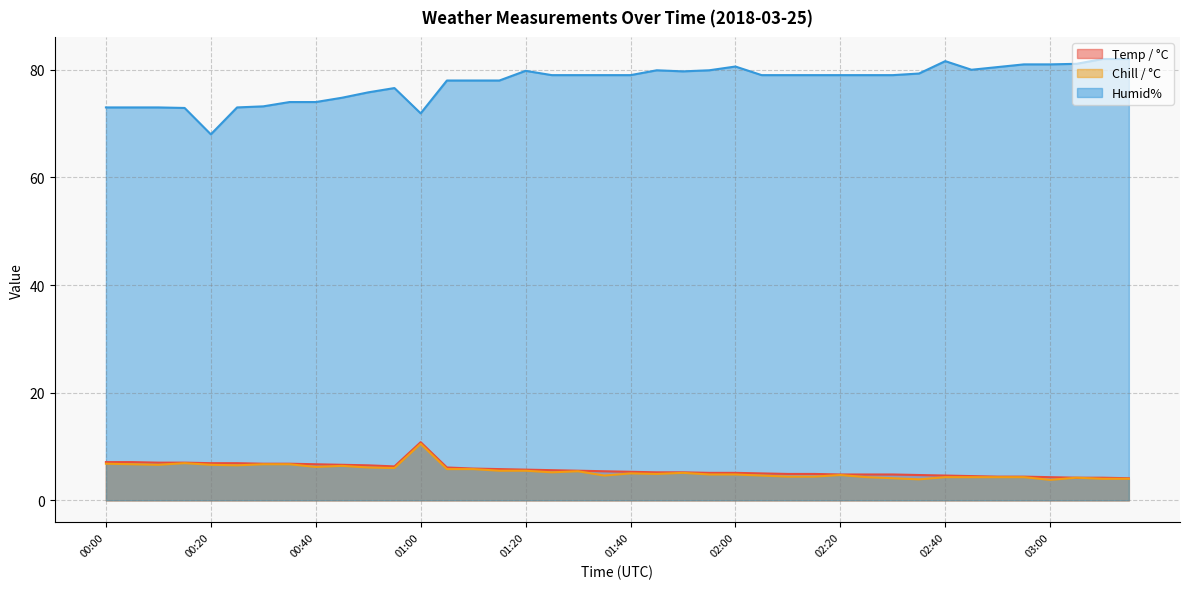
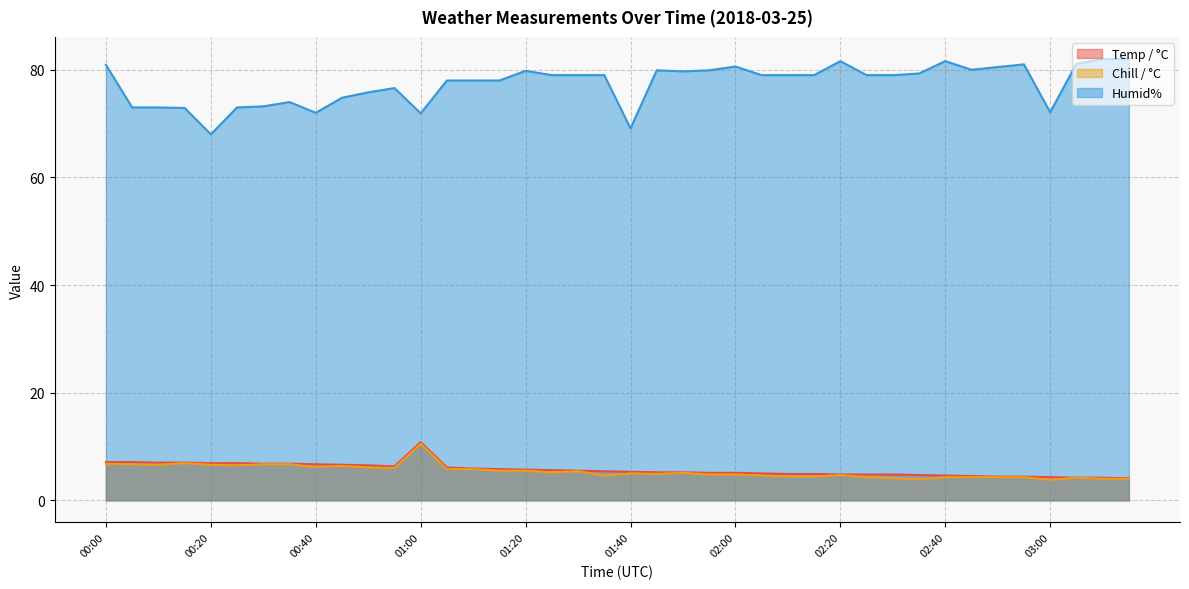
  {
    "Temp / °C": {
      "00:40": 7,
      "03:00": 4
    },
    "Chill / °C": {
      "00:40": 6,
      "03:00": 4
    },
    "Humid%": {
-     "00:00": 73,
+     "00:00": 81,
      "00:20": 68,
-     "00:40": 74,
+     "00:40": 72,
      "01:00": 72,
      "01:20": 80,
-     "01:40": 79,
+     "01:40": 69,
      "02:00": 81,
-     "02:20": 79,
+     "02:20": 82,
      "02:40": 82,
-     "03:00": 81
+     "03:00": 72
    }
  }
